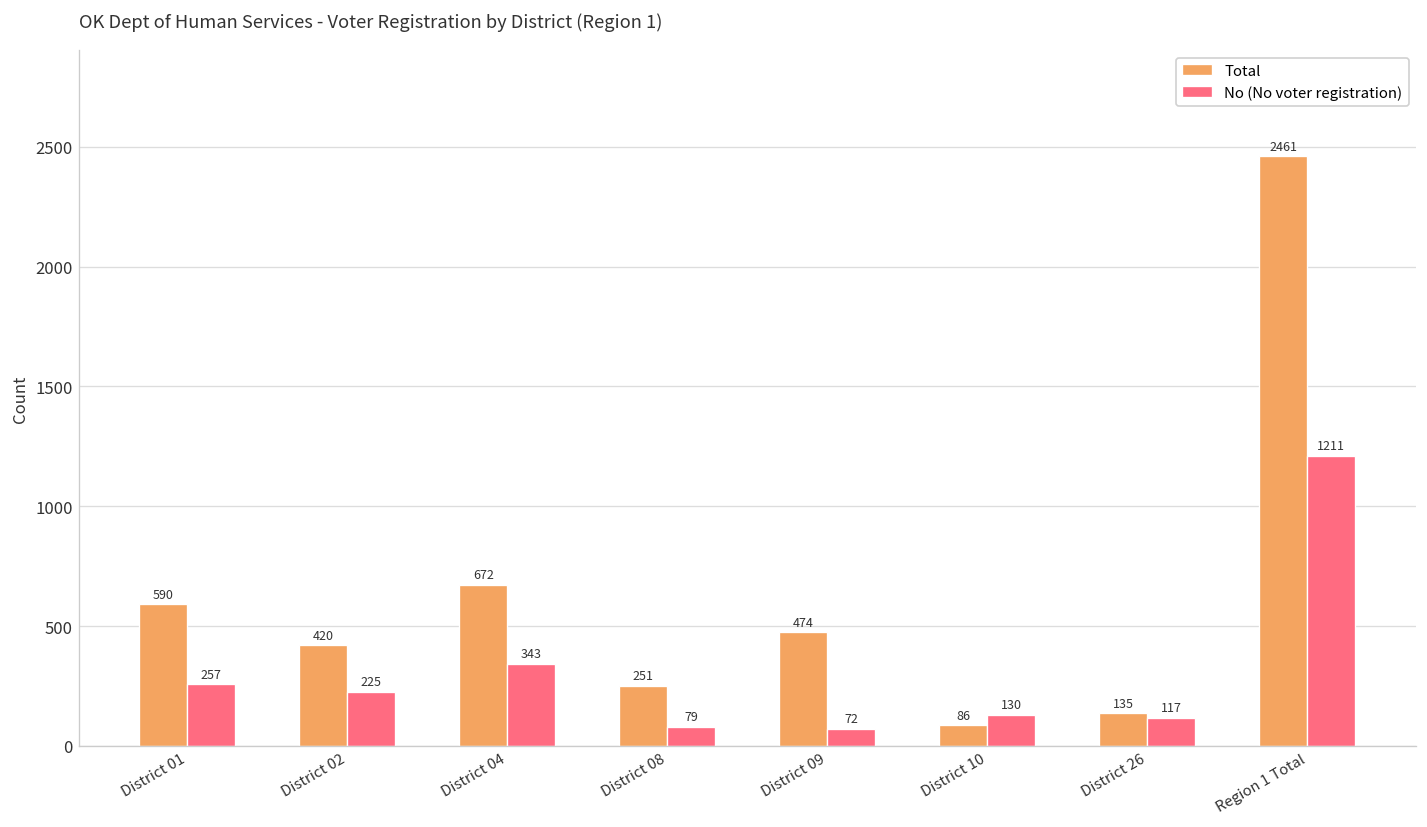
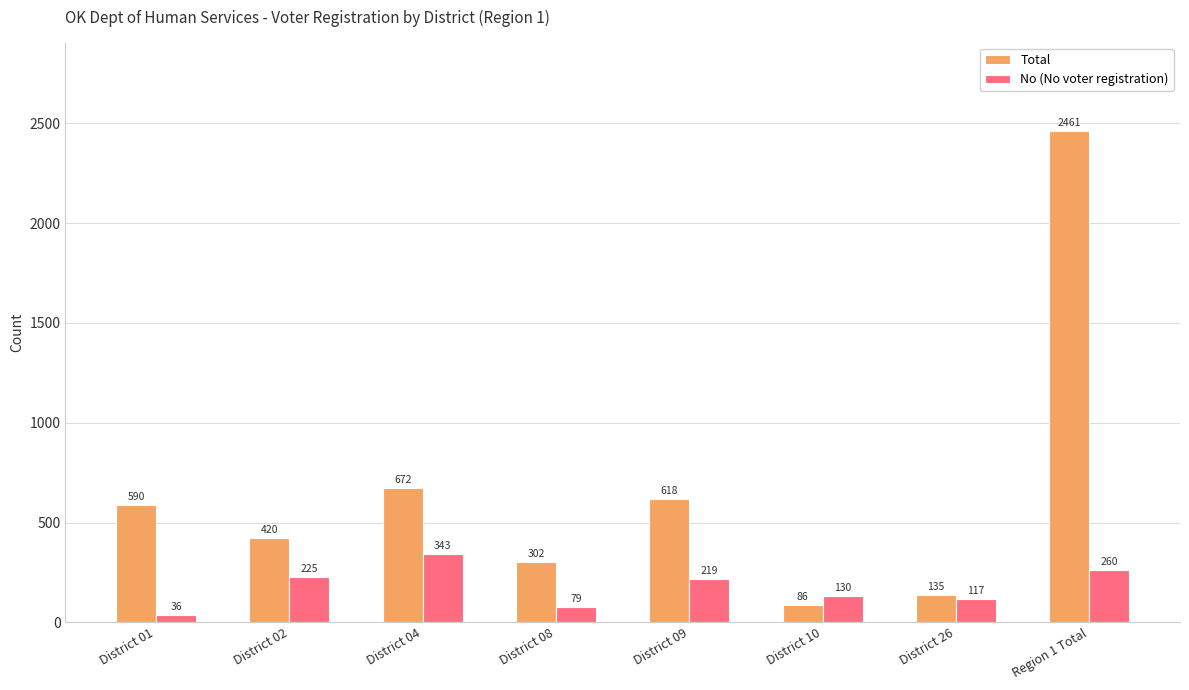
  {
    "Total": {
      "District 01": 590,
      "District 02": 420,
      "District 04": 672,
-     "District 08": 251,
-     "District 09": 474,
+     "District 08": 302,
+     "District 09": 618,
      "District 10": 86,
      "District 26": 135,
      "Region 1 Total": 2461
    },
    "No (No voter registration)": {
-     "District 01": 257,
+     "District 01": 36,
      "District 02": 225,
      "District 04": 343,
      "District 08": 79,
-     "District 09": 72,
+     "District 09": 219,
      "District 10": 130,
      "District 26": 117,
-     "Region 1 Total": 1211
+     "Region 1 Total": 260
    }
  }
